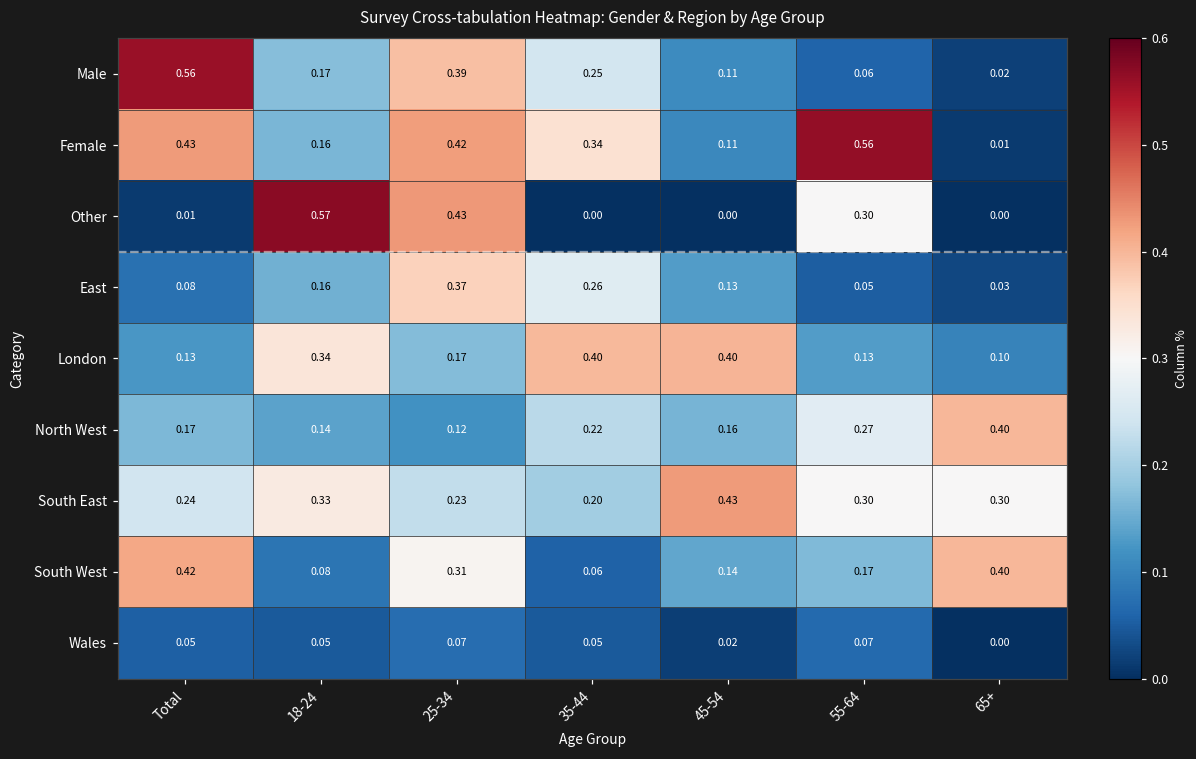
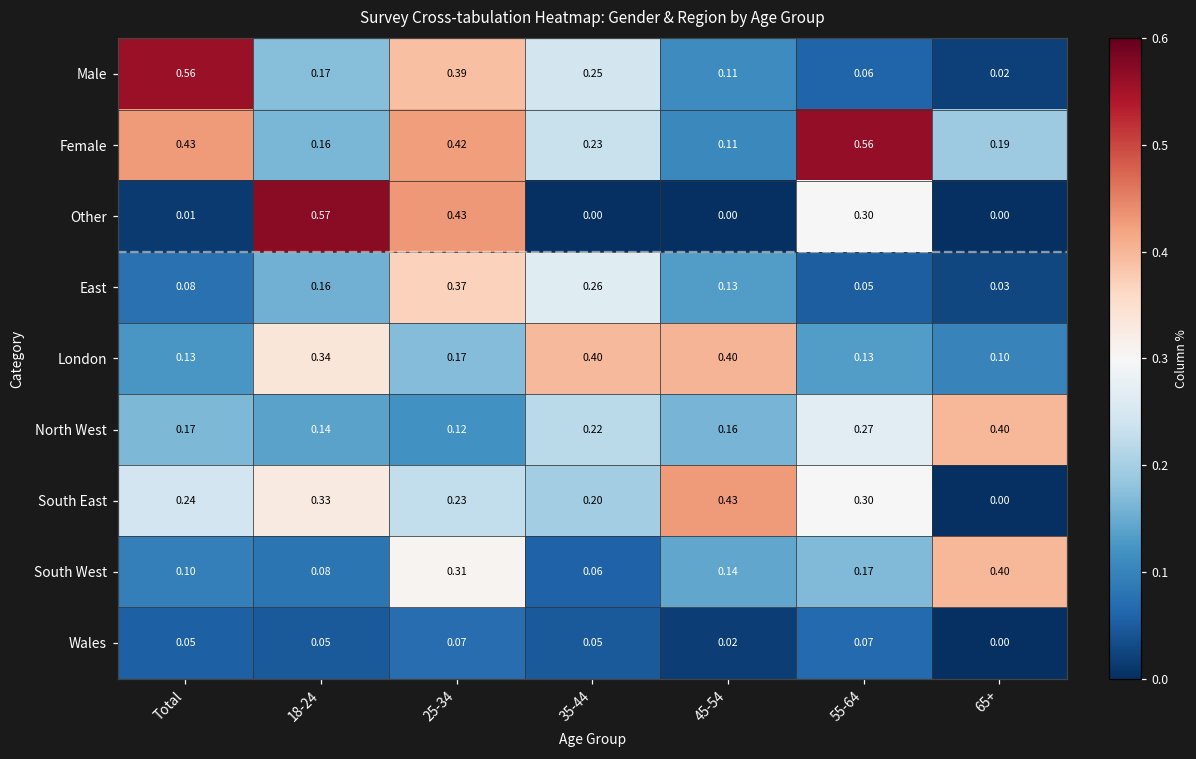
  {
    "Male": {
      "Total": 0.56,
      "18-24": 0.17,
      "25-34": 0.39,
      "35-44": 0.25,
      "45-54": 0.11,
      "55-64": 0.06,
      "65+": 0.02
    },
    "Female": {
      "Total": 0.43,
      "18-24": 0.16,
      "25-34": 0.42,
-     "35-44": 0.34,
+     "35-44": 0.23,
      "45-54": 0.11,
      "55-64": 0.56,
-     "65+": 0.01
+     "65+": 0.19
    },
    "Other": {
      "Total": 0.01,
      "18-24": 0.57,
      "25-34": 0.43,
      "35-44": 0.00,
      "45-54": 0.00,
      "55-64": 0.30,
      "65+": 0.00
    },
    "East": {
      "Total": 0.08,
      "18-24": 0.16,
      "25-34": 0.37,
      "35-44": 0.26,
      "45-54": 0.13,
      "55-64": 0.05,
      "65+": 0.03
    },
    "London": {
      "Total": 0.13,
      "18-24": 0.34,
      "25-34": 0.17,
      "35-44": 0.40,
      "45-54": 0.40,
      "55-64": 0.13,
      "65+": 0.10
    },
    "North West": {
      "Total": 0.17,
      "18-24": 0.14,
      "25-34": 0.12,
      "35-44": 0.22,
      "45-54": 0.16,
      "55-64": 0.27,
      "65+": 0.40
    },
    "South East": {
      "Total": 0.24,
      "18-24": 0.33,
      "25-34": 0.23,
      "35-44": 0.20,
      "45-54": 0.43,
      "55-64": 0.30,
-     "65+": 0.30
+     "65+": 0.00
    },
    "South West": {
-     "Total": 0.42,
+     "Total": 0.10,
      "18-24": 0.08,
      "25-34": 0.31,
      "35-44": 0.06,
      "45-54": 0.14,
      "55-64": 0.17,
      "65+": 0.40
    },
    "Wales": {
      "Total": 0.05,
      "18-24": 0.05,
      "25-34": 0.07,
      "35-44": 0.05,
      "45-54": 0.02,
      "55-64": 0.07,
      "65+": 0.00
    }
  }
